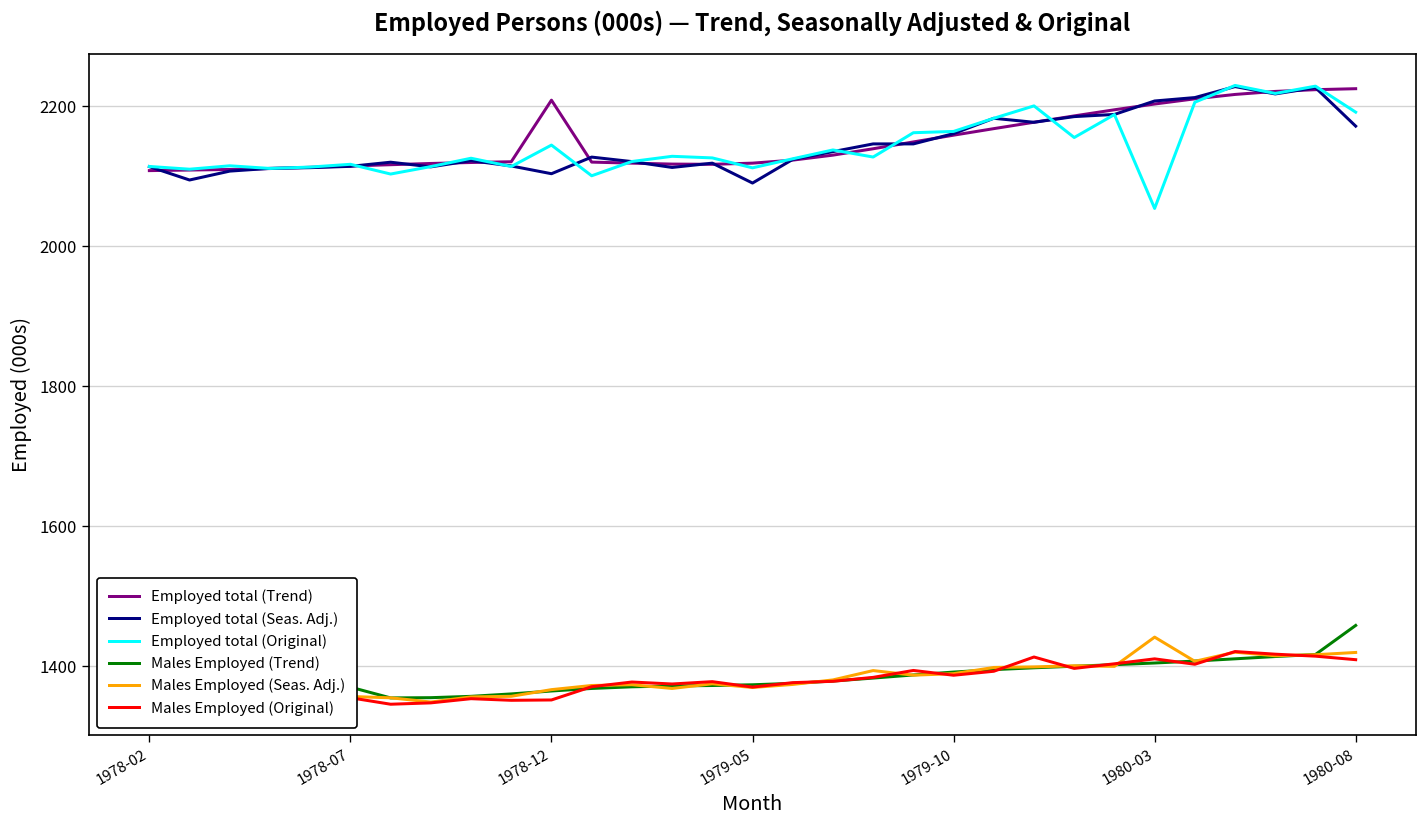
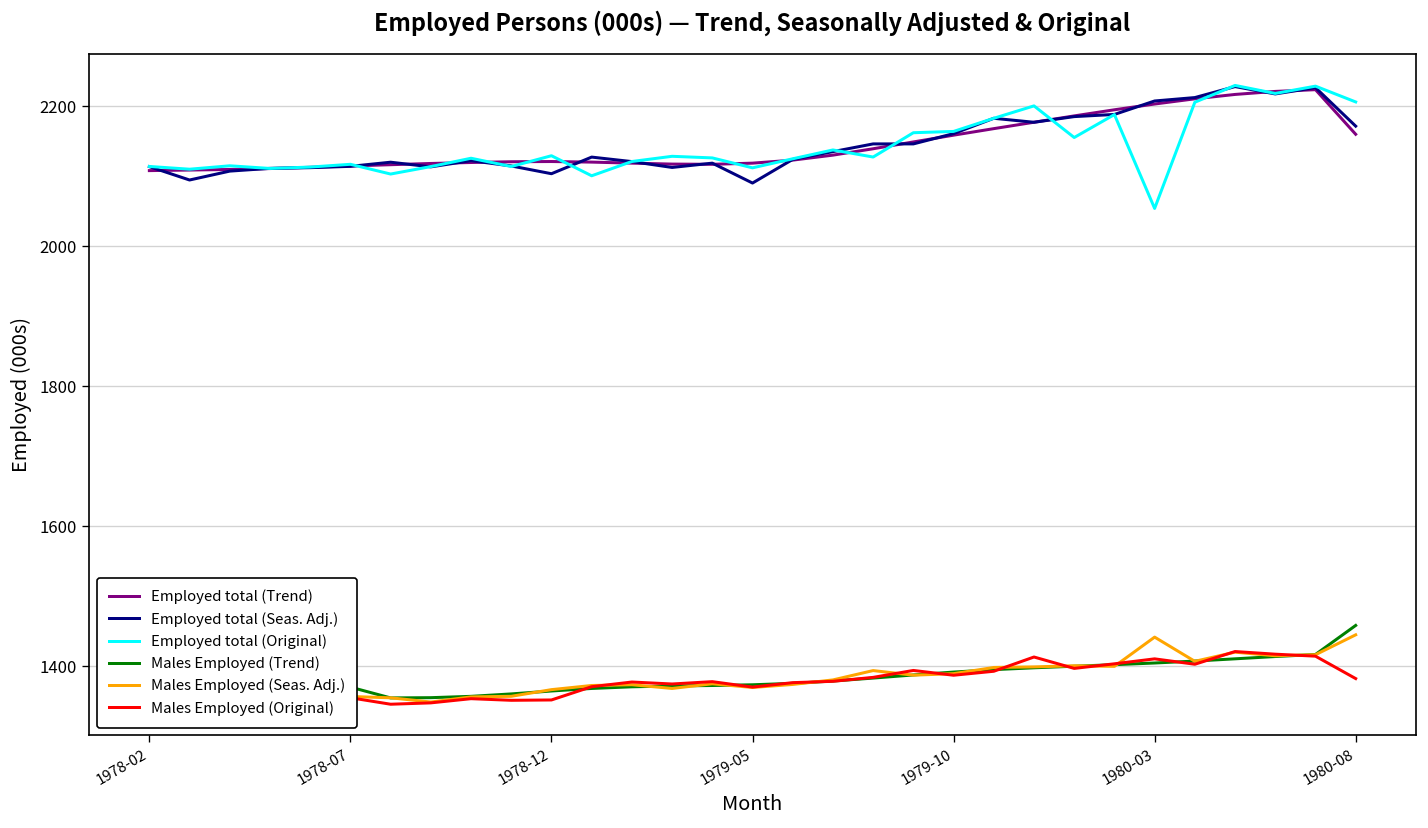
  {
    "Employed total (Trend)": {
      "1978-02": 2110,
-     "1978-12": 2210,
+     "1978-12": 2120,
      "1979-05": 2120,
      "1980-03": 2200,
-     "1980-08": 2230
+     "1980-08": 2160
    },
    "Employed total (Seas. Adj.)": {
      "1978-12": 2100,
      "1979-05": 2090,
      "1980-03": 2210,
      "1980-08": 2170
    },
    "Employed total (Original)": {
-     "1978-12": 2140,
+     "1978-12": 2130,
      "1979-05": 2110,
      "1980-03": 2050,
-     "1980-08": 2190
+     "1980-08": 2210
    },
    "Males Employed (Trend)": {
      "1980-03": 1400,
      "1980-08": 1460
    },
    "Males Employed (Seas. Adj.)": {
      "1980-03": 1440,
-     "1980-08": 1420
+     "1980-08": 1440
    },
    "Males Employed (Original)": {
      "1978-12": 1350,
      "1980-03": 1410,
-     "1980-08": 1410
+     "1980-08": 1380
    }
  }
